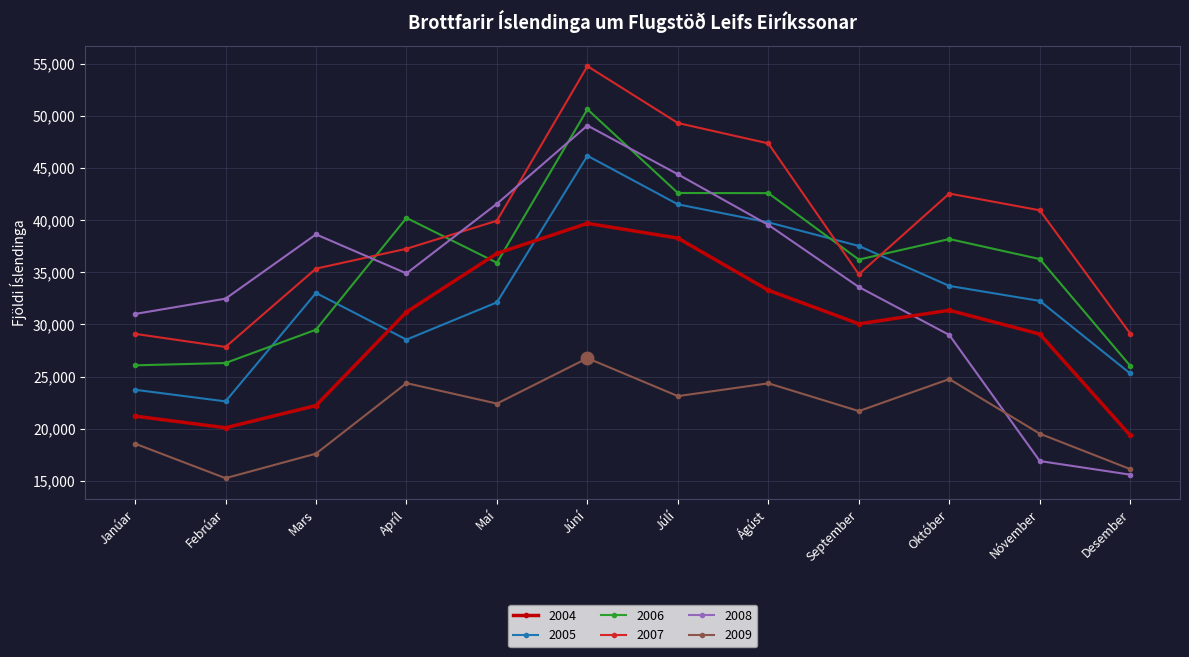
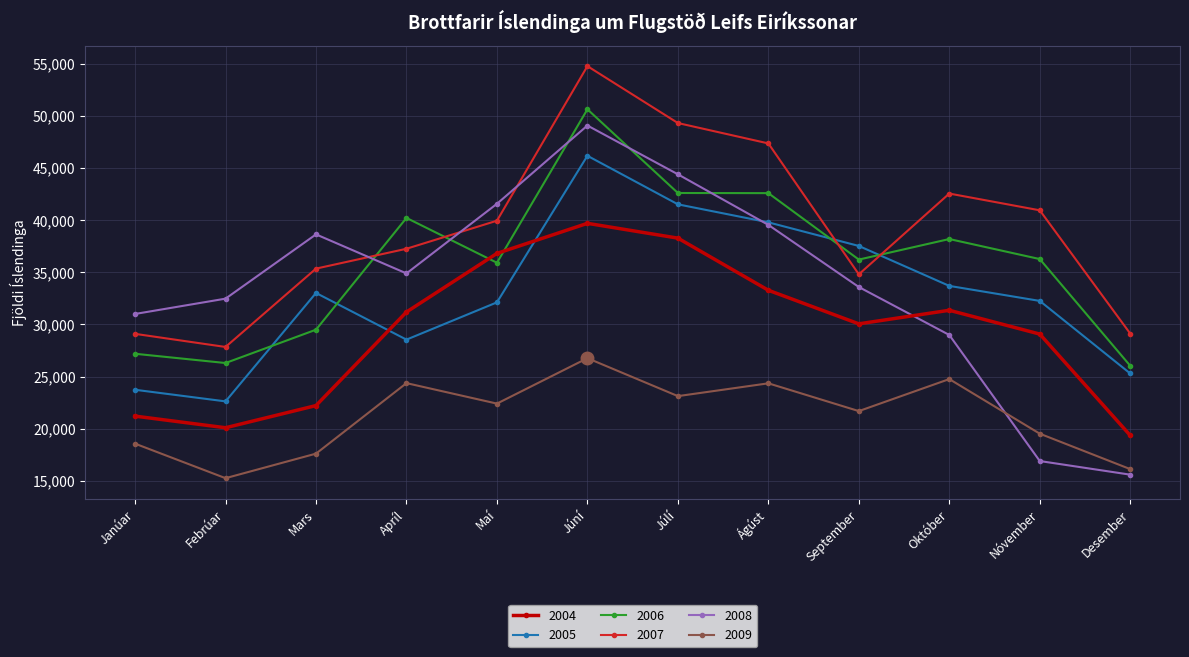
  {
    "2004": {
      "Janúar": "21,200",
      "Febrúar": "20,100",
      "Mars": "22,200",
      "Apríl": "31,200",
      "Maí": "36,800",
      "Júní": "39,700",
      "Júlí": "38,300",
      "Ágúst": "33,300",
      "September": "30,100",
      "Október": "31,400",
      "Nóvember": "29,100",
      "Desember": "19,400"
    },
    "2005": {
      "Janúar": "23,700",
      "Febrúar": "22,600",
      "Mars": "33,000",
      "Apríl": "28,500",
      "Maí": "32,100",
      "Júní": "46,200",
      "Júlí": "41,500",
      "September": "37,500",
      "Október": "33,700",
      "Nóvember": "32,300",
      "Desember": "25,300"
    },
    "2006": {
-     "Janúar": "26,100",
+     "Janúar": "27,200",
      "Febrúar": "26,300",
      "Mars": "29,500",
      "Apríl": "40,200",
      "Maí": "35,900",
      "Júní": "50,600",
      "Júlí": "42,600",
      "Ágúst": "42,600",
      "September": "36,200",
      "Október": "38,200",
      "Nóvember": "36,300",
      "Desember": "26,000"
    },
    "2007": {
      "Janúar": "29,100",
      "Febrúar": "27,800",
      "Mars": "35,400",
      "Apríl": "37,300",
      "Maí": "39,900",
      "Júní": "54,800",
      "Júlí": "49,300",
      "Ágúst": "47,400",
      "September": "34,800",
      "Október": "42,500",
      "Nóvember": "40,900",
      "Desember": "29,100"
    },
    "2008": {
      "Janúar": "31,000",
      "Febrúar": "32,500",
      "Mars": "38,600",
      "Apríl": "34,900",
      "Maí": "41,600",
      "Júní": "49,100",
      "Júlí": "44,400",
      "September": "33,600",
      "Október": "29,000",
      "Nóvember": "16,900",
      "Desember": "15,600"
    }
  }
